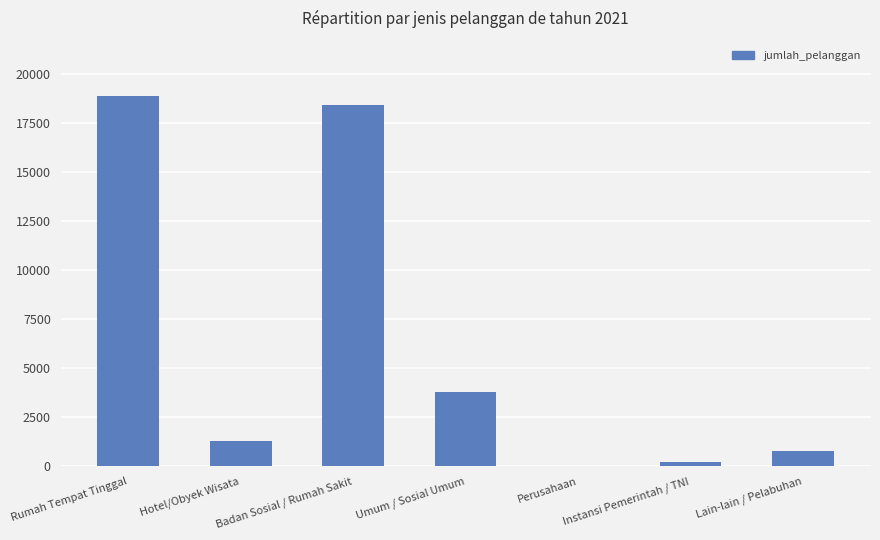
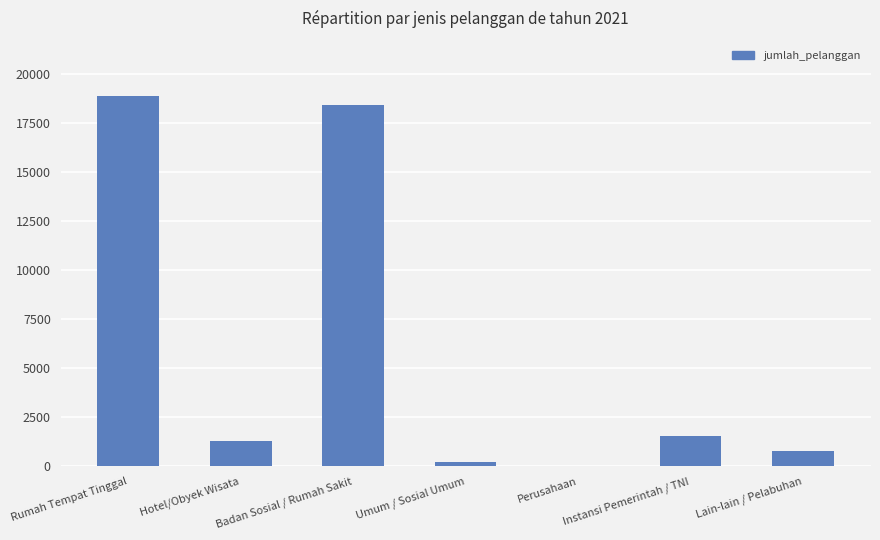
  {
    "Rumah Tempat Tinggal": 18900,
    "Hotel/Obyek Wisata": 1300,
    "Badan Sosial / Rumah Sakit": 18400,
-   "Umum / Sosial Umum": 3800,
-   "Instansi Pemerintah / TNI": 200,
+   "Umum / Sosial Umum": 200,
+   "Instansi Pemerintah / TNI": 1500,
    "Lain-lain / Pelabuhan": 800
  }
